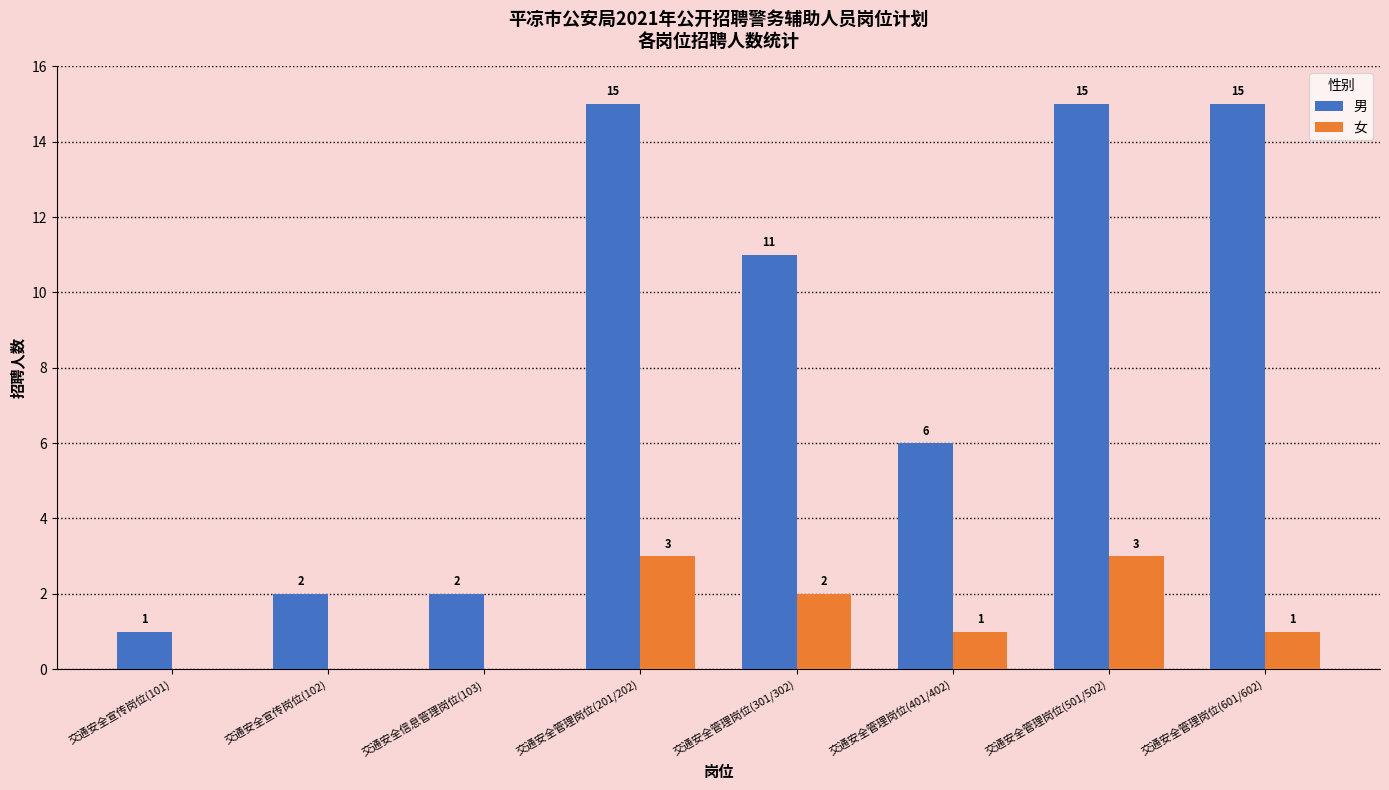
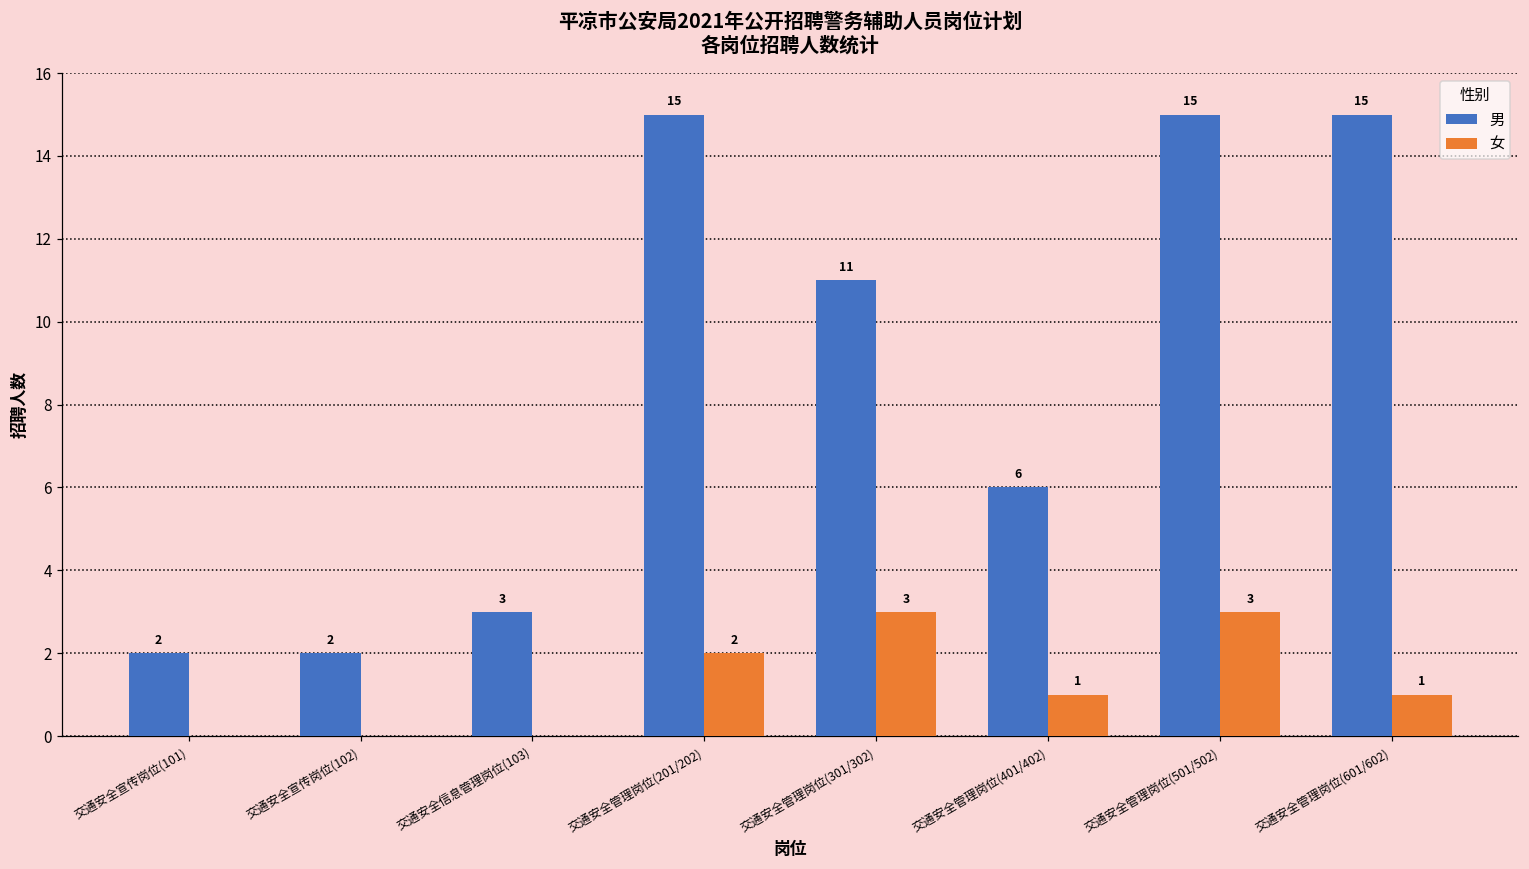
  {
    "男": {
-     "交通安全宣传岗位(101)": 1,
+     "交通安全宣传岗位(101)": 2,
      "交通安全宣传岗位(102)": 2,
-     "交通安全信息管理岗位(103)": 2,
+     "交通安全信息管理岗位(103)": 3,
      "交通安全管理岗位(201/202)": 15,
      "交通安全管理岗位(301/302)": 11,
      "交通安全管理岗位(401/402)": 6,
      "交通安全管理岗位(501/502)": 15,
      "交通安全管理岗位(601/602)": 15
    },
    "女": {
-     "交通安全管理岗位(201/202)": 3,
-     "交通安全管理岗位(301/302)": 2,
+     "交通安全管理岗位(201/202)": 2,
+     "交通安全管理岗位(301/302)": 3,
      "交通安全管理岗位(401/402)": 1,
      "交通安全管理岗位(501/502)": 3,
      "交通安全管理岗位(601/602)": 1
    }
  }
